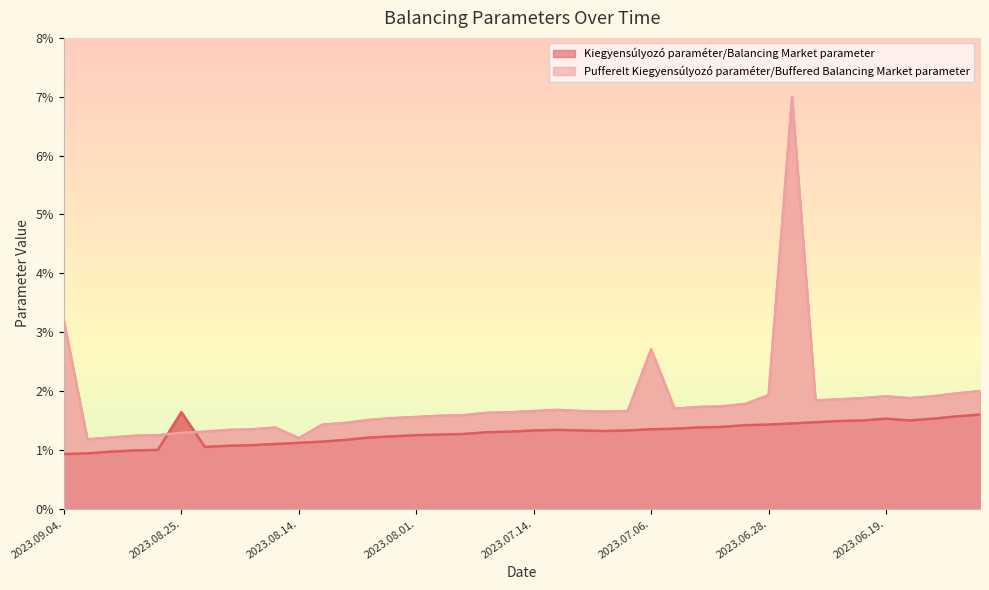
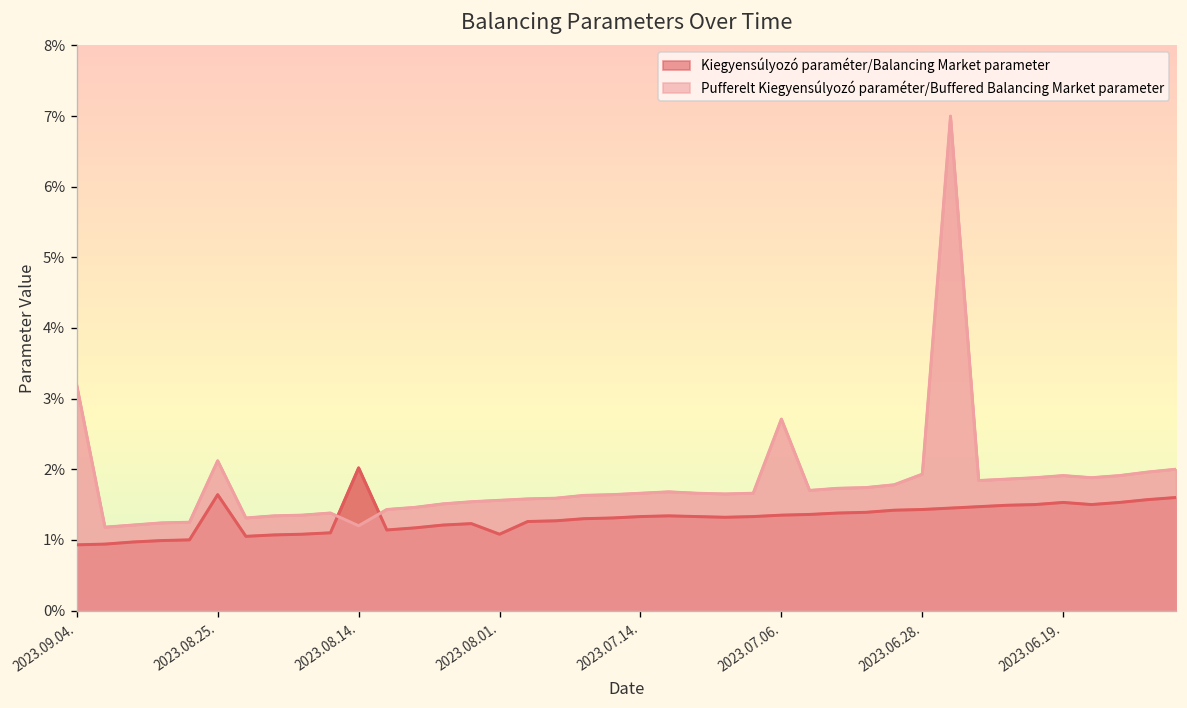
  {
    "Kiegyensúlyozó paraméter/Balancing Market parameter": {
      "2023.09.04.": "0.9%",
      "2023.08.25.": "1.6%",
-     "2023.08.14.": "1.1%",
-     "2023.08.01.": "1.3%",
+     "2023.08.14.": "2.0%",
+     "2023.08.01.": "1.1%",
      "2023.07.14.": "1.3%",
      "2023.07.06.": "1.4%",
      "2023.06.28.": "1.4%",
      "2023.06.19.": "1.5%"
    },
    "Pufferelt Kiegyensúlyozó paraméter/Buffered Balancing Market parameter": {
      "2023.09.04.": "3.2%",
-     "2023.08.25.": "1.3%",
+     "2023.08.25.": "2.1%",
      "2023.08.14.": "1.2%",
      "2023.08.01.": "1.6%",
      "2023.07.14.": "1.7%",
      "2023.07.06.": "2.7%",
      "2023.06.28.": "1.9%",
      "2023.06.19.": "1.9%"
    }
  }
